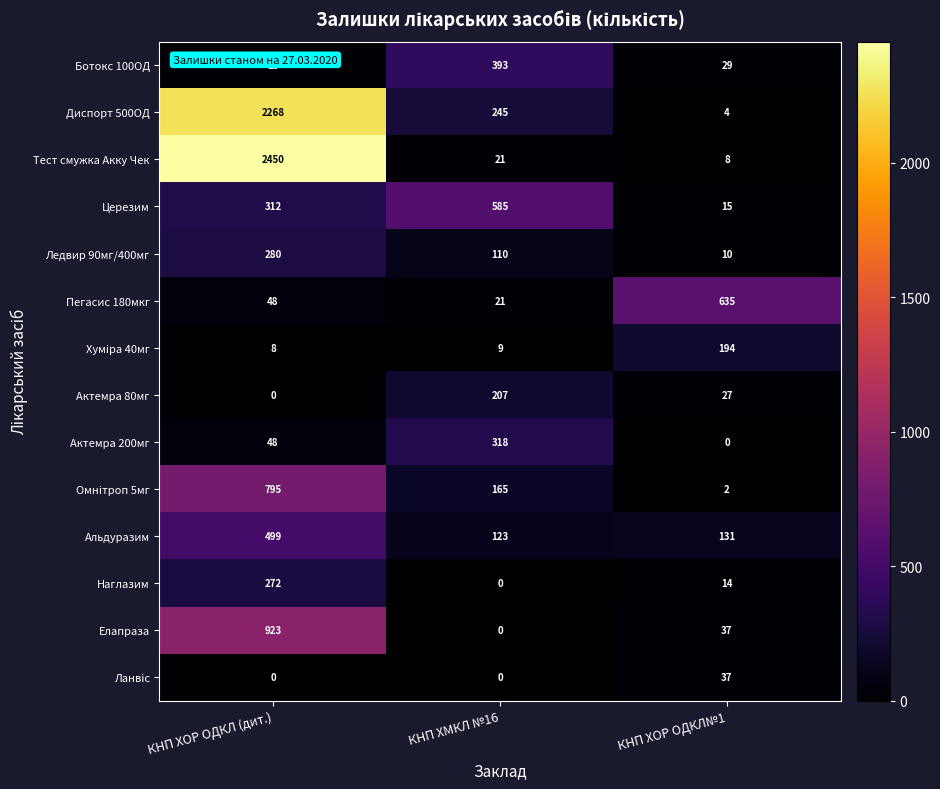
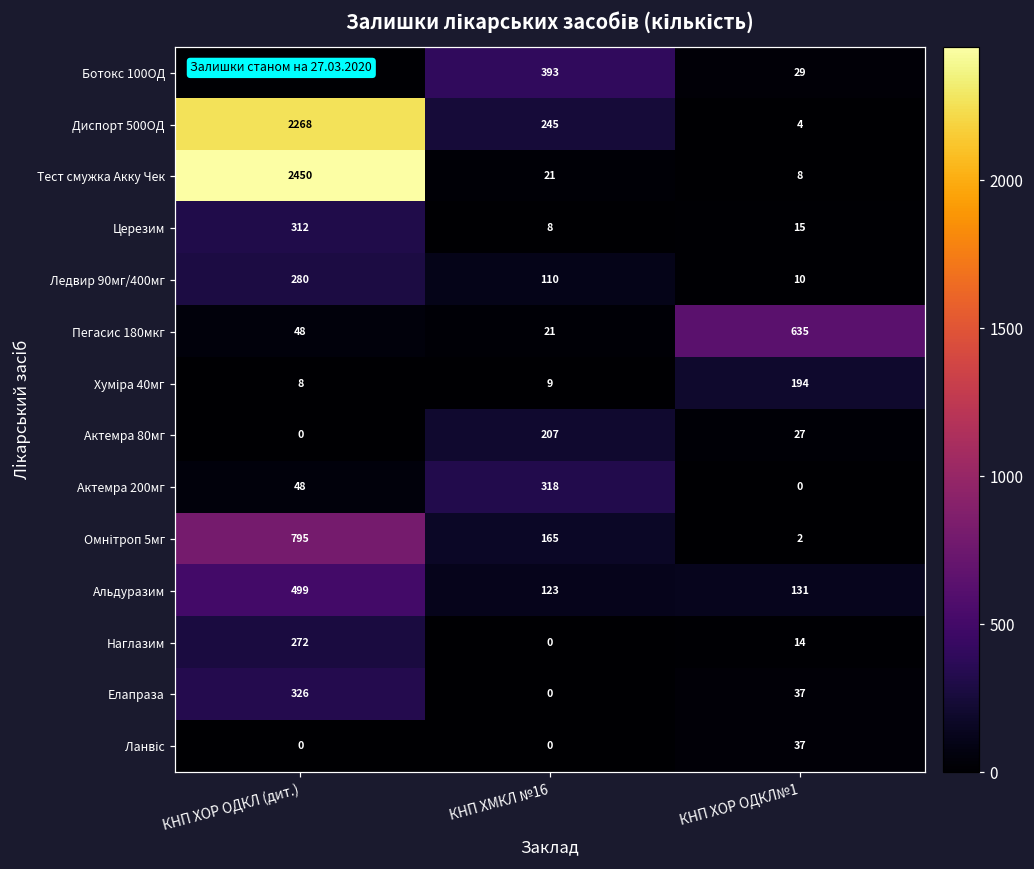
  {
    "Ботокс 100ОД": {
      "КНП ХМКЛ №16": 393,
      "КНП ХОР ОДКЛ№1": 29
    },
    "Диспорт 500ОД": {
      "КНП ХОР ОДКЛ (дит.)": 2268,
      "КНП ХМКЛ №16": 245,
      "КНП ХОР ОДКЛ№1": 4
    },
    "Тест смужка Акку Чек": {
      "КНП ХОР ОДКЛ (дит.)": 2450,
      "КНП ХМКЛ №16": 21,
      "КНП ХОР ОДКЛ№1": 8
    },
    "Церезим": {
      "КНП ХОР ОДКЛ (дит.)": 312,
-     "КНП ХМКЛ №16": 585,
+     "КНП ХМКЛ №16": 8,
      "КНП ХОР ОДКЛ№1": 15
    },
    "Ледвир 90мг/400мг": {
      "КНП ХОР ОДКЛ (дит.)": 280,
      "КНП ХМКЛ №16": 110,
      "КНП ХОР ОДКЛ№1": 10
    },
    "Пегасис 180мкг": {
      "КНП ХОР ОДКЛ (дит.)": 48,
      "КНП ХМКЛ №16": 21,
      "КНП ХОР ОДКЛ№1": 635
    },
    "Хуміра 40мг": {
      "КНП ХОР ОДКЛ (дит.)": 8,
      "КНП ХМКЛ №16": 9,
      "КНП ХОР ОДКЛ№1": 194
    },
    "Актемра 80мг": {
      "КНП ХОР ОДКЛ (дит.)": 0,
      "КНП ХМКЛ №16": 207,
      "КНП ХОР ОДКЛ№1": 27
    },
    "Актемра 200мг": {
      "КНП ХОР ОДКЛ (дит.)": 48,
      "КНП ХМКЛ №16": 318,
      "КНП ХОР ОДКЛ№1": 0
    },
    "Омнітроп 5мг": {
      "КНП ХОР ОДКЛ (дит.)": 795,
      "КНП ХМКЛ №16": 165,
      "КНП ХОР ОДКЛ№1": 2
    },
    "Альдуразим": {
      "КНП ХОР ОДКЛ (дит.)": 499,
      "КНП ХМКЛ №16": 123,
      "КНП ХОР ОДКЛ№1": 131
    },
    "Наглазим": {
      "КНП ХОР ОДКЛ (дит.)": 272,
      "КНП ХМКЛ №16": 0,
      "КНП ХОР ОДКЛ№1": 14
    },
    "Елапраза": {
-     "КНП ХОР ОДКЛ (дит.)": 923,
+     "КНП ХОР ОДКЛ (дит.)": 326,
      "КНП ХМКЛ №16": 0,
      "КНП ХОР ОДКЛ№1": 37
    },
    "Ланвіс": {
      "КНП ХОР ОДКЛ (дит.)": 0,
      "КНП ХМКЛ №16": 0,
      "КНП ХОР ОДКЛ№1": 37
    }
  }
